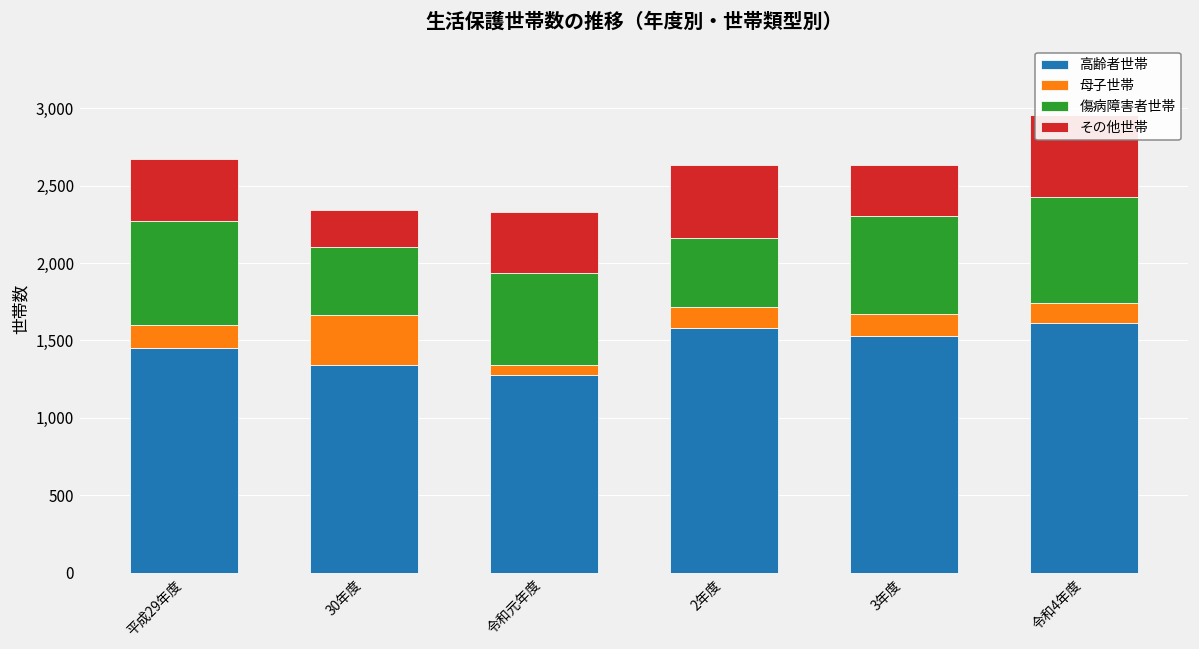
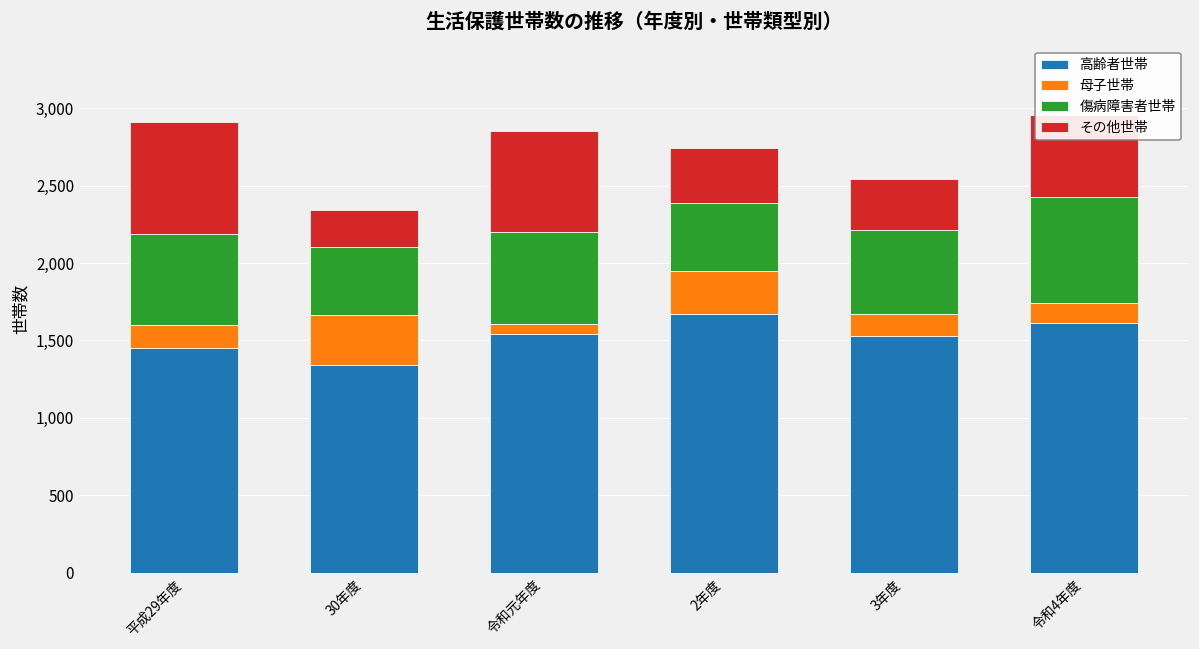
  {
    "高齢者世帯": {
      "平成29年度": "1,450",
      "30年度": "1,340",
-     "令和元年度": "1,280",
-     "2年度": "1,580",
+     "令和元年度": "1,540",
+     "2年度": "1,670",
      "3年度": "1,530",
      "令和4年度": "1,610"
    },
    "母子世帯": {
      "平成29年度": "150",
      "30年度": "330",
      "令和元年度": "70",
-     "2年度": "130",
+     "2年度": "280",
      "3年度": "140",
      "令和4年度": "130"
    },
    "傷病障害者世帯": {
-     "平成29年度": "670",
+     "平成29年度": "590",
      "30年度": "440",
      "令和元年度": "590",
      "2年度": "440",
-     "3年度": "630",
+     "3年度": "540",
      "令和4年度": "680"
    },
    "その他世帯": {
-     "平成29年度": "400",
+     "平成29年度": "730",
      "30年度": "240",
-     "令和元年度": "400",
-     "2年度": "470",
+     "令和元年度": "660",
+     "2年度": "350",
      "3年度": "330"
    }
  }
